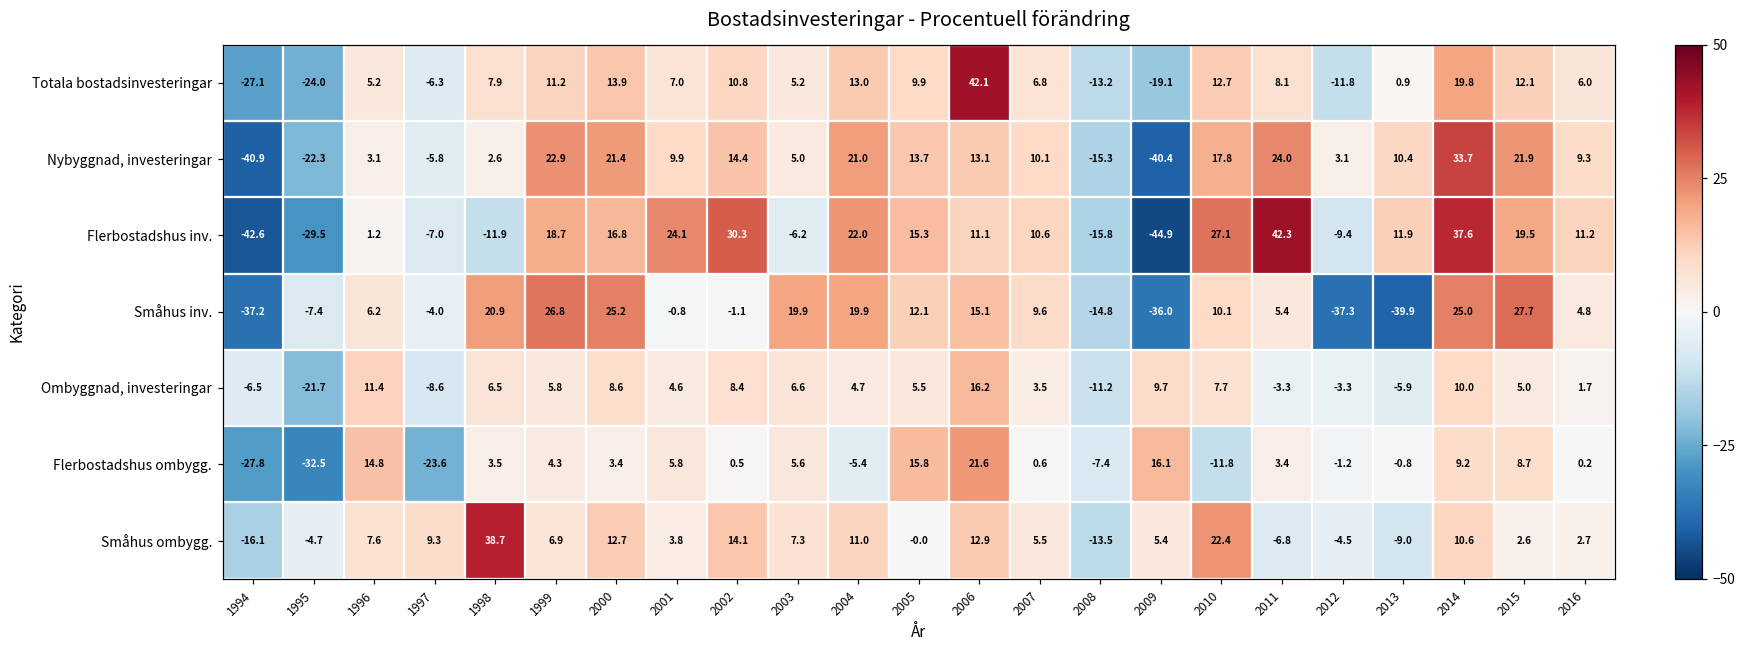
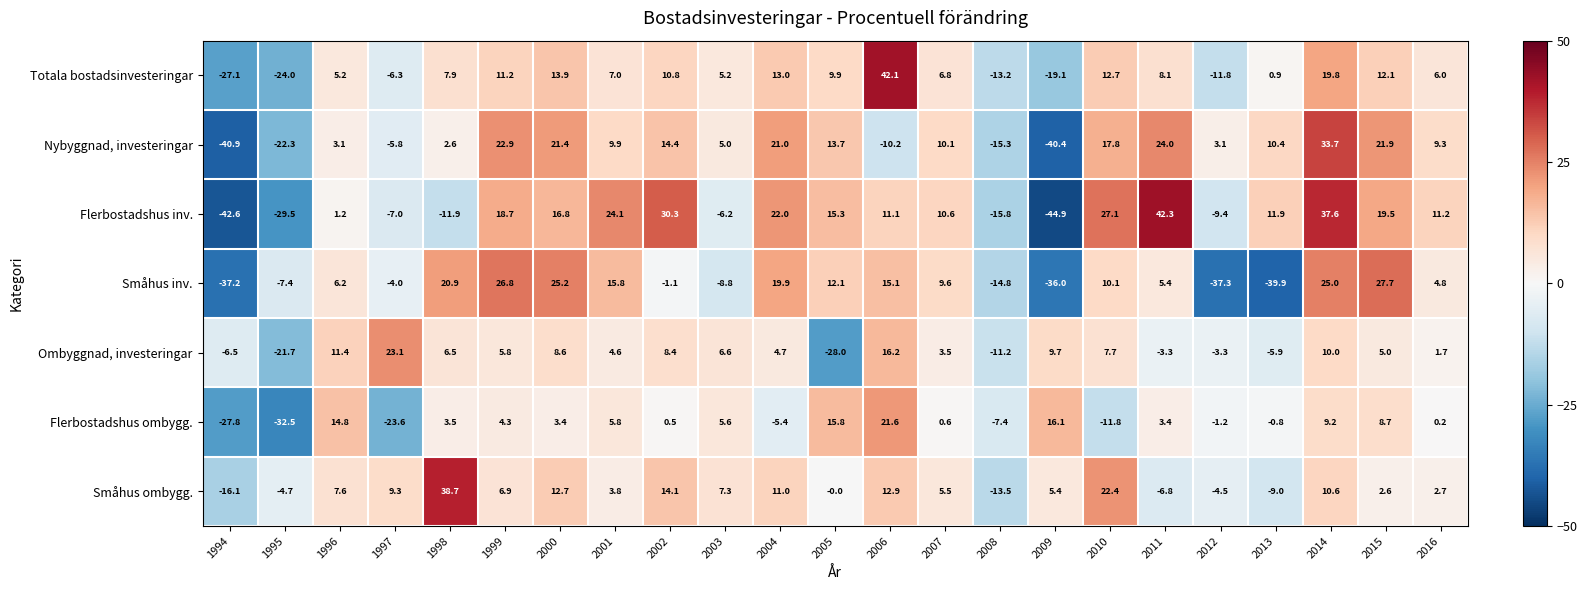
  {
    "Totala bostadsinvesteringar": {
      "1994": -27.1,
      "1995": -24.0,
      "1996": 5.2,
      "1997": -6.3,
      "1998": 7.9,
      "1999": 11.2,
      "2000": 13.9,
      "2001": 7.0,
      "2002": 10.8,
      "2003": 5.2,
      "2004": 13.0,
      "2005": 9.9,
      "2006": 42.1,
      "2007": 6.8,
      "2008": -13.2,
      "2009": -19.1,
      "2010": 12.7,
      "2011": 8.1,
      "2012": -11.8,
      "2013": 0.9,
      "2014": 19.8,
      "2015": 12.1,
      "2016": 6.0
    },
    "Nybyggnad, investeringar": {
      "1994": -40.9,
      "1995": -22.3,
      "1996": 3.1,
      "1997": -5.8,
      "1998": 2.6,
      "1999": 22.9,
      "2000": 21.4,
      "2001": 9.9,
      "2002": 14.4,
      "2003": 5.0,
      "2004": 21.0,
      "2005": 13.7,
-     "2006": 13.1,
+     "2006": -10.2,
      "2007": 10.1,
      "2008": -15.3,
      "2009": -40.4,
      "2010": 17.8,
      "2011": 24.0,
      "2012": 3.1,
      "2013": 10.4,
      "2014": 33.7,
      "2015": 21.9,
      "2016": 9.3
    },
    "Flerbostadshus inv.": {
      "1994": -42.6,
      "1995": -29.5,
      "1996": 1.2,
      "1997": -7.0,
      "1998": -11.9,
      "1999": 18.7,
      "2000": 16.8,
      "2001": 24.1,
      "2002": 30.3,
      "2003": -6.2,
      "2004": 22.0,
      "2005": 15.3,
      "2006": 11.1,
      "2007": 10.6,
      "2008": -15.8,
      "2009": -44.9,
      "2010": 27.1,
      "2011": 42.3,
      "2012": -9.4,
      "2013": 11.9,
      "2014": 37.6,
      "2015": 19.5,
      "2016": 11.2
    },
    "Småhus inv.": {
      "1994": -37.2,
      "1995": -7.4,
      "1996": 6.2,
      "1997": -4.0,
      "1998": 20.9,
      "1999": 26.8,
      "2000": 25.2,
-     "2001": -0.8,
+     "2001": 15.8,
      "2002": -1.1,
-     "2003": 19.9,
+     "2003": -8.8,
      "2004": 19.9,
      "2005": 12.1,
      "2006": 15.1,
      "2007": 9.6,
      "2008": -14.8,
      "2009": -36.0,
      "2010": 10.1,
      "2011": 5.4,
      "2012": -37.3,
      "2013": -39.9,
      "2014": 25.0,
      "2015": 27.7,
      "2016": 4.8
    },
    "Ombyggnad, investeringar": {
      "1994": -6.5,
      "1995": -21.7,
      "1996": 11.4,
-     "1997": -8.6,
+     "1997": 23.1,
      "1998": 6.5,
      "1999": 5.8,
      "2000": 8.6,
      "2001": 4.6,
      "2002": 8.4,
      "2003": 6.6,
      "2004": 4.7,
-     "2005": 5.5,
+     "2005": -28.0,
      "2006": 16.2,
      "2007": 3.5,
      "2008": -11.2,
      "2009": 9.7,
      "2010": 7.7,
      "2011": -3.3,
      "2012": -3.3,
      "2013": -5.9,
      "2014": 10.0,
      "2015": 5.0,
      "2016": 1.7
    },
    "Flerbostadshus ombygg.": {
      "1994": -27.8,
      "1995": -32.5,
      "1996": 14.8,
      "1997": -23.6,
      "1998": 3.5,
      "1999": 4.3,
      "2000": 3.4,
      "2001": 5.8,
      "2002": 0.5,
      "2003": 5.6,
      "2004": -5.4,
      "2005": 15.8,
      "2006": 21.6,
      "2007": 0.6,
      "2008": -7.4,
      "2009": 16.1,
      "2010": -11.8,
      "2011": 3.4,
      "2012": -1.2,
      "2013": -0.8,
      "2014": 9.2,
      "2015": 8.7,
      "2016": 0.2
    },
    "Småhus ombygg.": {
      "1994": -16.1,
      "1995": -4.7,
      "1996": 7.6,
      "1997": 9.3,
      "1998": 38.7,
      "1999": 6.9,
      "2000": 12.7,
      "2001": 3.8,
      "2002": 14.1,
      "2003": 7.3,
      "2004": 11.0,
      "2005": -0.0,
      "2006": 12.9,
      "2007": 5.5,
      "2008": -13.5,
      "2009": 5.4,
      "2010": 22.4,
      "2011": -6.8,
      "2012": -4.5,
      "2013": -9.0,
      "2014": 10.6,
      "2015": 2.6,
      "2016": 2.7
    }
  }
